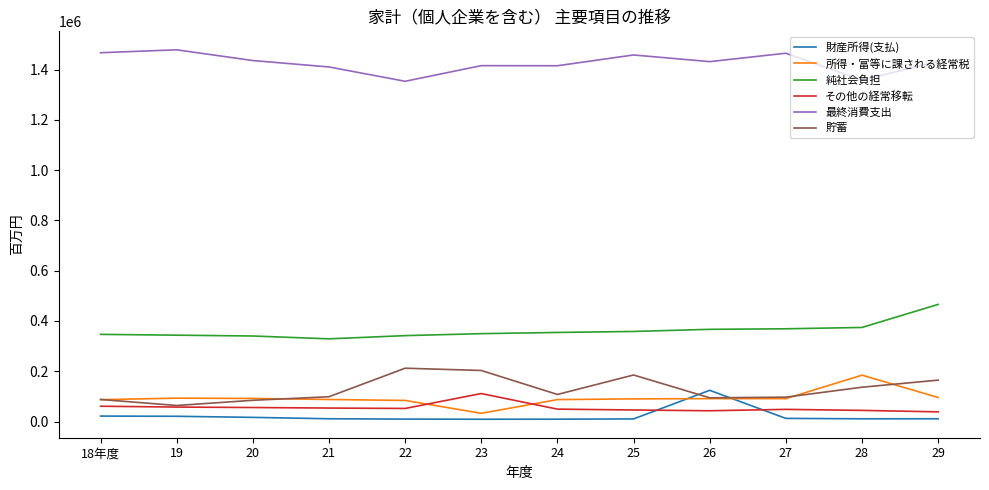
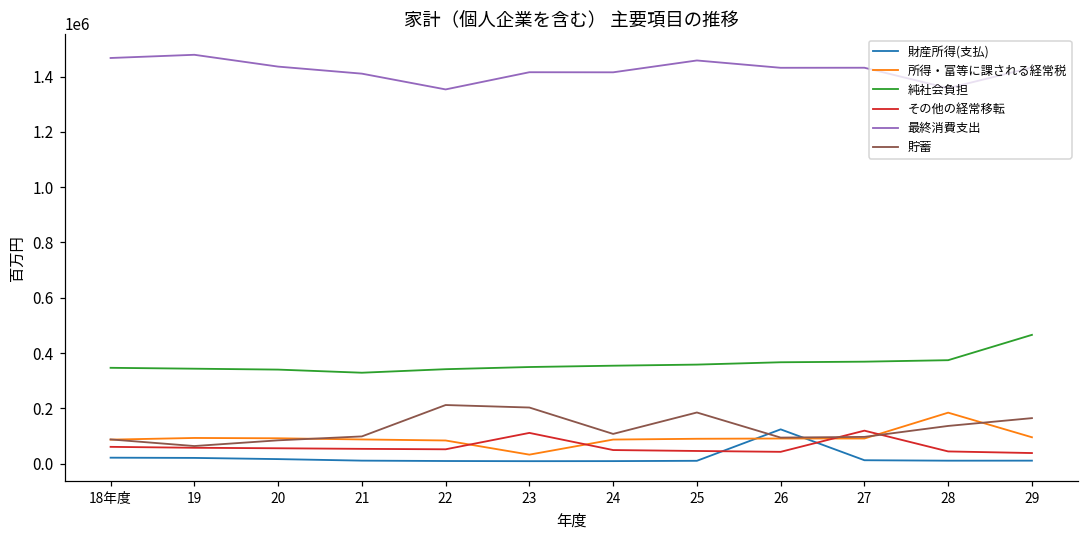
  {
    "財産所得(支払)": {
      "18年度": 20000,
      "19": 20000,
      "20": 20000,
      "21": 10000,
      "22": 10000,
      "23": 10000,
      "24": 10000,
      "25": 10000,
      "26": 120000,
      "27": 10000,
      "28": 10000,
      "29": 10000
    },
    "所得・富等に課される経常税": {
      "19": 90000,
      "21": 90000,
      "22": 80000,
      "23": 30000,
      "24": 90000,
      "25": 90000,
      "28": 180000,
      "29": 100000
    },
    "純社会負担": {
      "18年度": 350000,
      "19": 340000,
      "20": 340000,
      "21": 330000,
      "22": 340000,
      "23": 350000,
      "24": 350000,
      "25": 360000,
      "26": 370000,
      "27": 370000,
      "28": 370000,
      "29": 470000
    },
    "その他の経常移転": {
      "18年度": 60000,
      "20": 60000,
      "21": 50000,
      "22": 50000,
      "23": 110000,
      "24": 50000,
      "25": 50000,
      "26": 40000,
-     "27": 50000,
+     "27": 120000,
      "28": 40000,
      "29": 40000
    },
    "最終消費支出": {
      "18年度": 1470000,
      "19": 1480000,
      "20": 1440000,
      "21": 1410000,
      "22": 1350000,
      "23": 1420000,
      "24": 1420000,
      "25": 1460000,
      "26": 1430000,
-     "27": 1470000
+     "27": 1430000
    },
    "貯蓄": {
      "21": 100000,
      "22": 210000,
      "23": 200000,
      "24": 110000,
      "25": 190000,
      "28": 140000,
      "29": 160000
    }
  }
